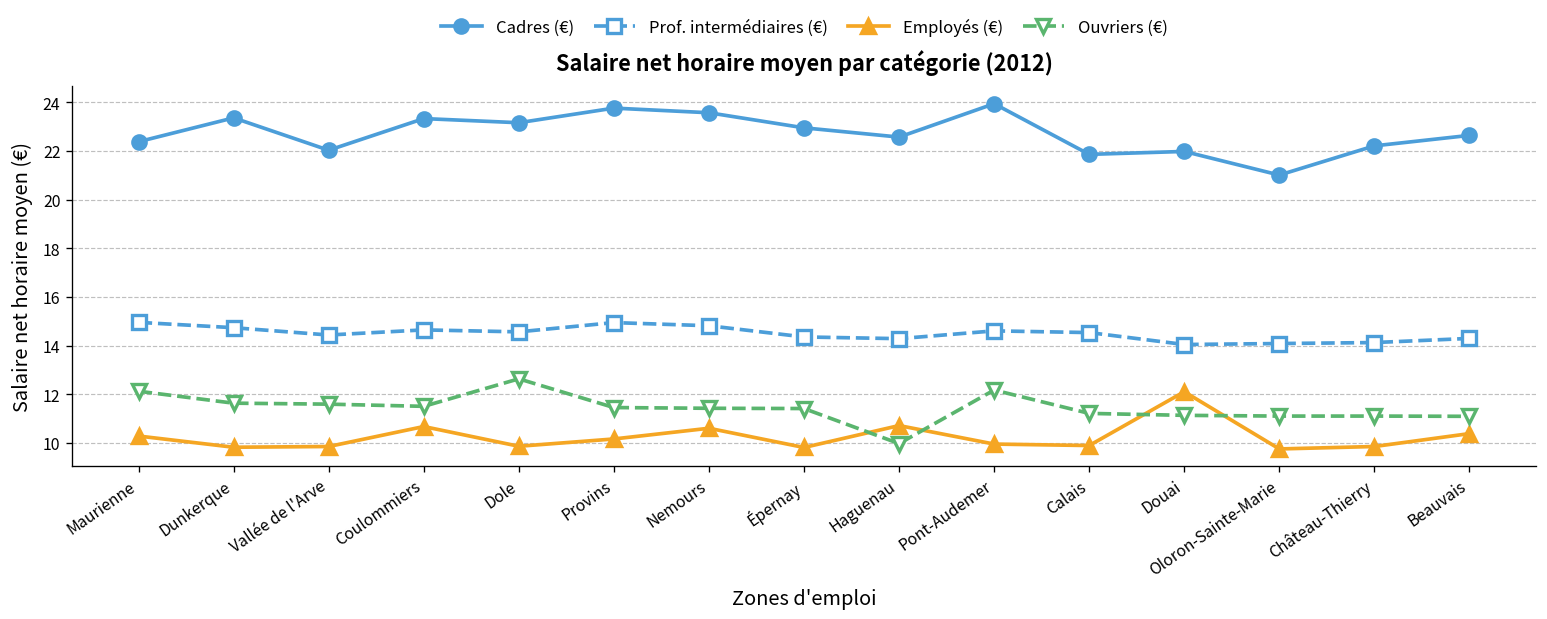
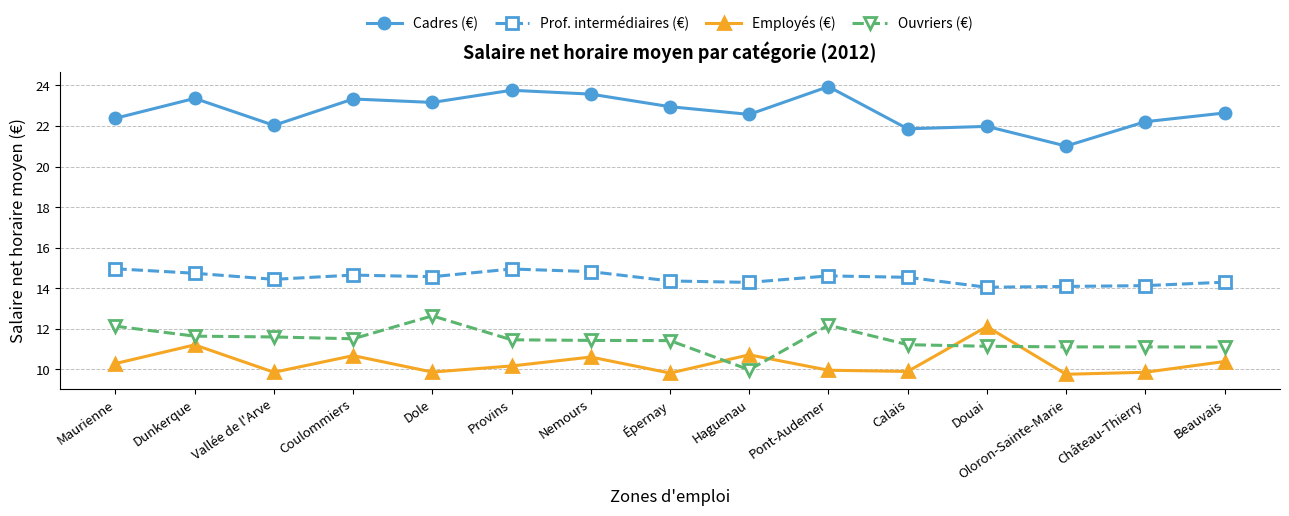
  {
    "Employés (€)": {
      "Maurienne": 10.3,
-     "Dunkerque": 9.8,
+     "Dunkerque": 11.2,
      "Vallée de l'Arve": 9.9,
      "Coulommiers": 10.7,
      "Dole": 9.9,
      "Provins": 10.2,
      "Nemours": 10.6,
      "Épernay": 9.8,
      "Haguenau": 10.7,
      "Pont-Audemer": 10.0,
      "Calais": 9.9,
      "Douai": 12.1,
      "Oloron-Sainte-Marie": 9.8,
      "Château-Thierry": 9.9,
      "Beauvais": 10.4
    },
    "Ouvriers (€)": {
      "Maurienne": 12.1,
      "Dunkerque": 11.6,
      "Vallée de l'Arve": 11.6,
      "Coulommiers": 11.5,
      "Dole": 12.6,
      "Provins": 11.5,
      "Nemours": 11.4,
      "Épernay": 11.4,
      "Haguenau": 10.0,
      "Pont-Audemer": 12.2,
      "Calais": 11.2,
      "Douai": 11.1,
      "Oloron-Sainte-Marie": 11.1,
      "Château-Thierry": 11.1,
      "Beauvais": 11.1
    }
  }
